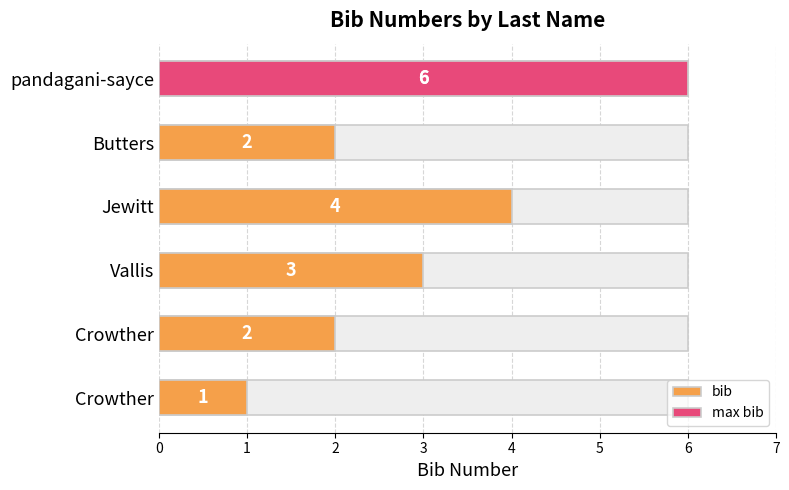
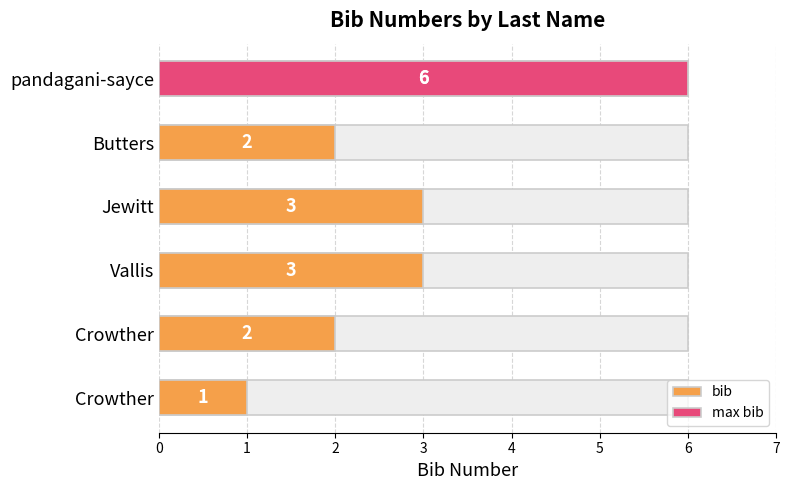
  {
    "bib": {
-     "Jewitt": 4
+     "Jewitt": 3
    }
  }
